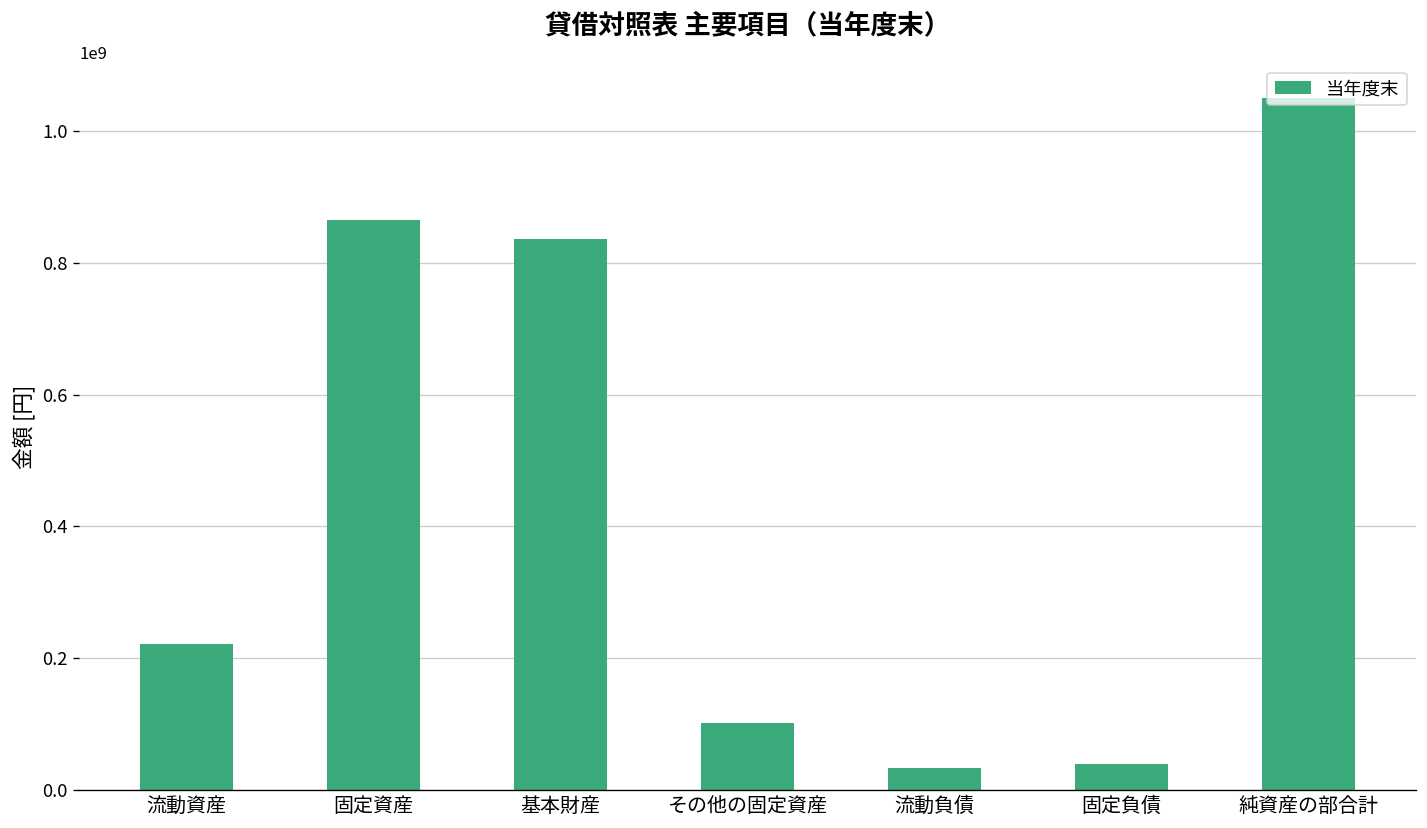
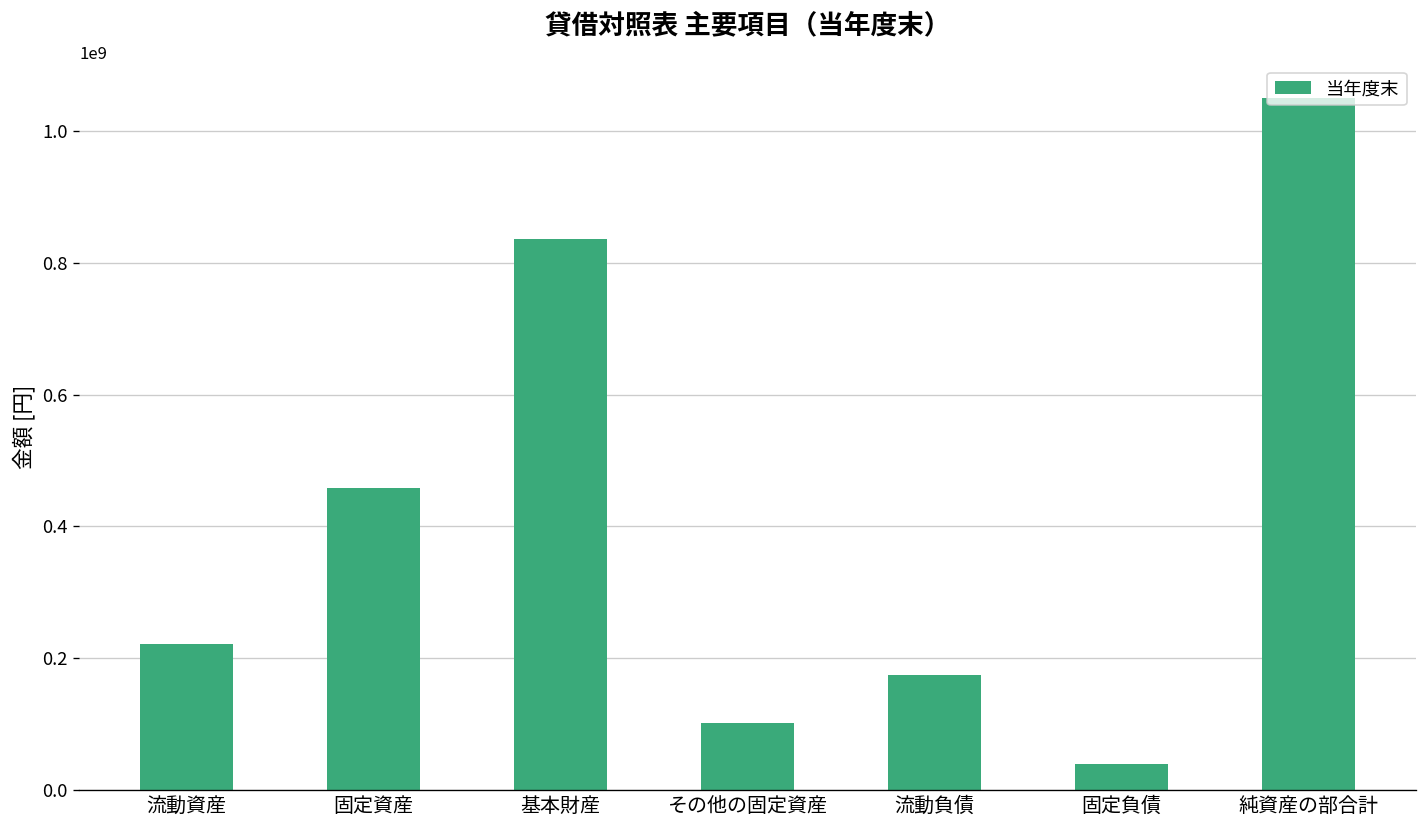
  {
    "流動資産": 220000000,
-   "固定資産": 870000000,
+   "固定資産": 460000000,
    "基本財産": 840000000,
    "その他の固定資産": 100000000,
-   "流動負債": 30000000,
+   "流動負債": 170000000,
    "固定負債": 40000000
  }
